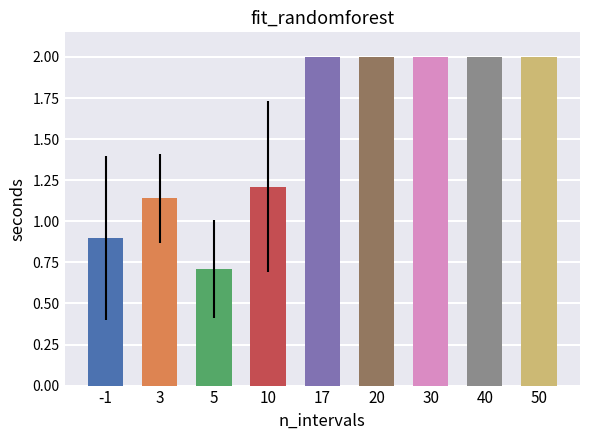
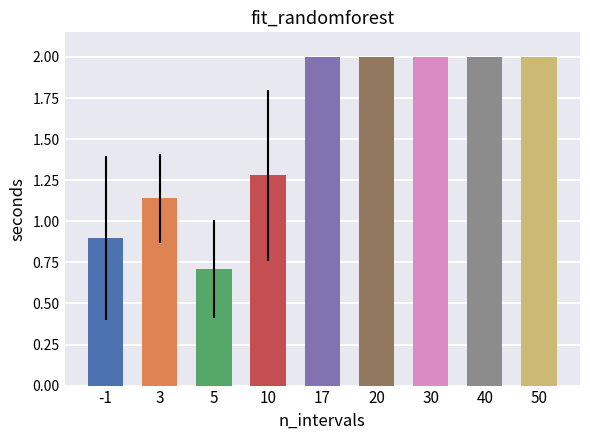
  {
    "-1": 0.90,
    "3": 1.14,
    "5": 0.71,
-   "10": 1.21,
+   "10": 1.28,
    "17": 2.00,
    "20": 2.00,
    "30": 2.00,
    "40": 2.00,
    "50": 2.00
  }
